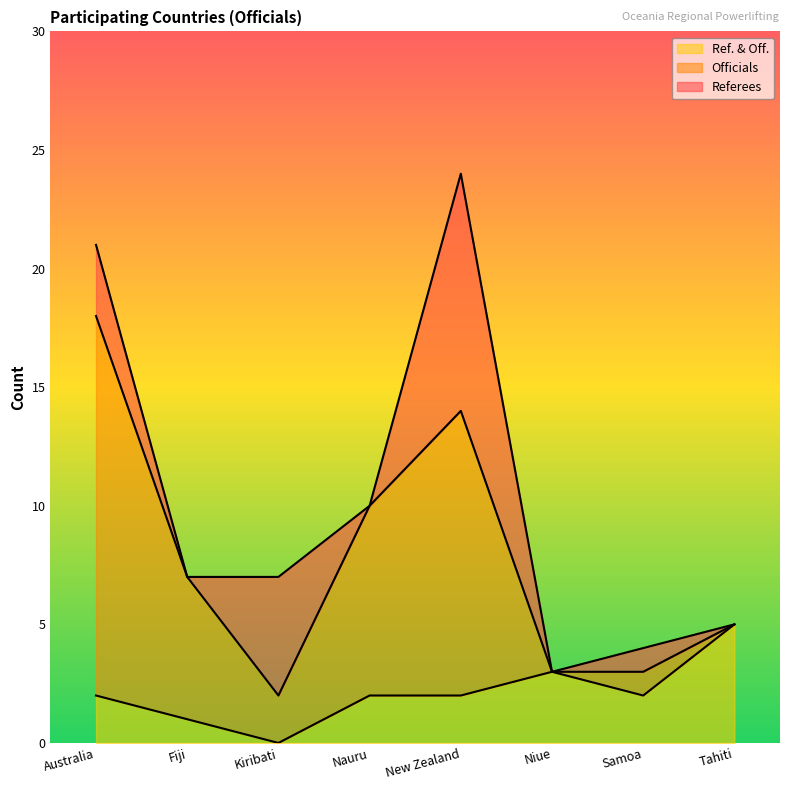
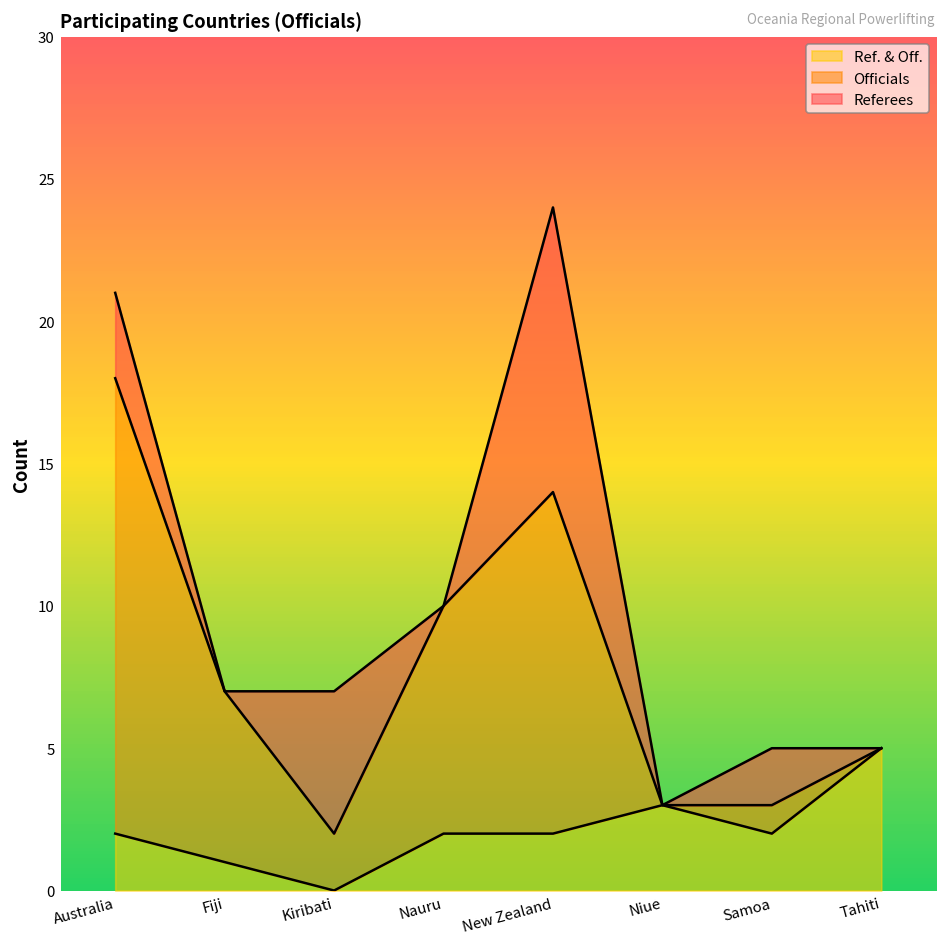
  {
    "Referees": {
      "Australia": 3,
      "Kiribati": 5,
      "New Zealand": 10,
-     "Samoa": 1
+     "Samoa": 2
    }
  }
